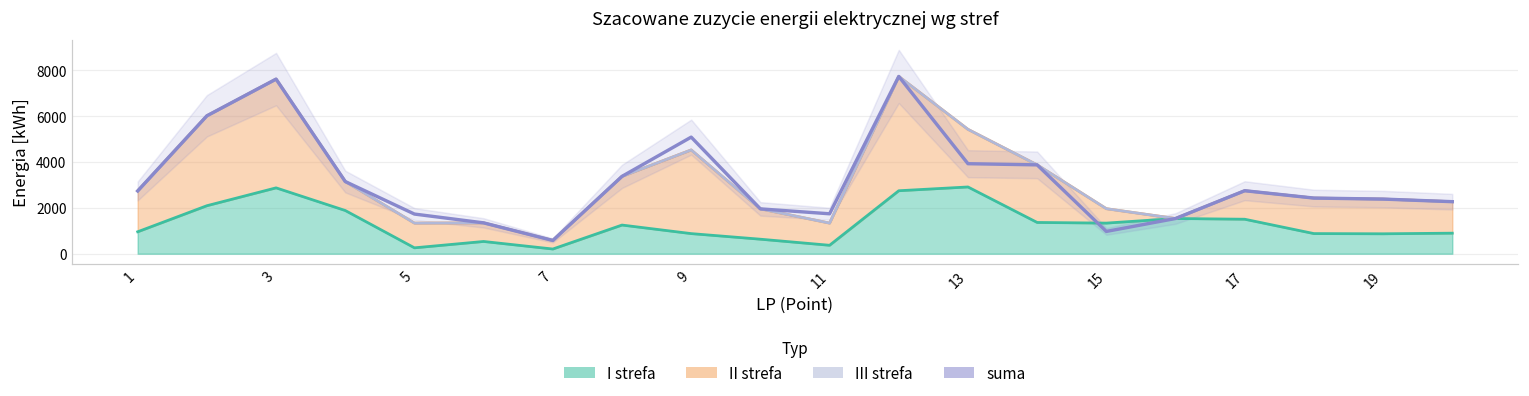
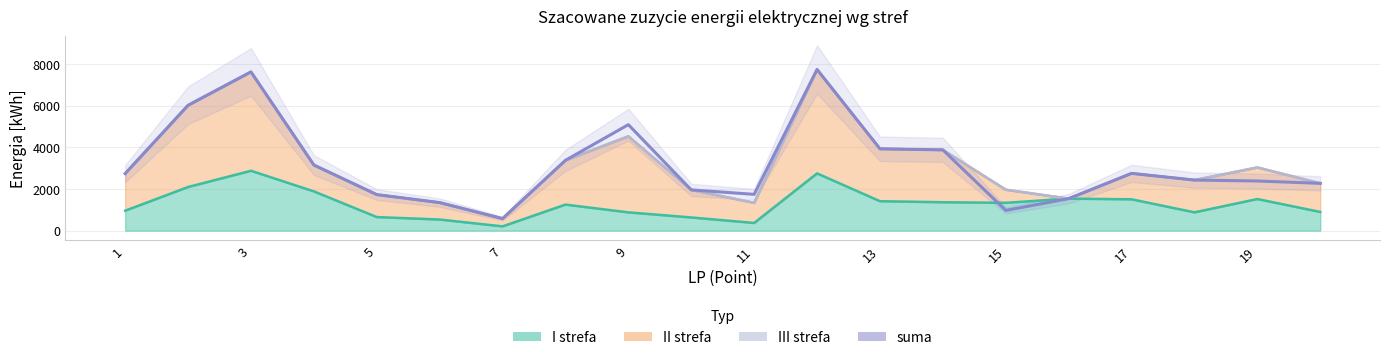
  {
    "I strefa": {
      "1": 1000,
      "3": 2900,
-     "5": 300,
+     "5": 700,
      "7": 200,
      "9": 900,
      "11": 400,
-     "13": 2900,
+     "13": 1400,
      "15": 1300,
      "17": 1500,
-     "19": 900
+     "19": 1500
    }
  }
